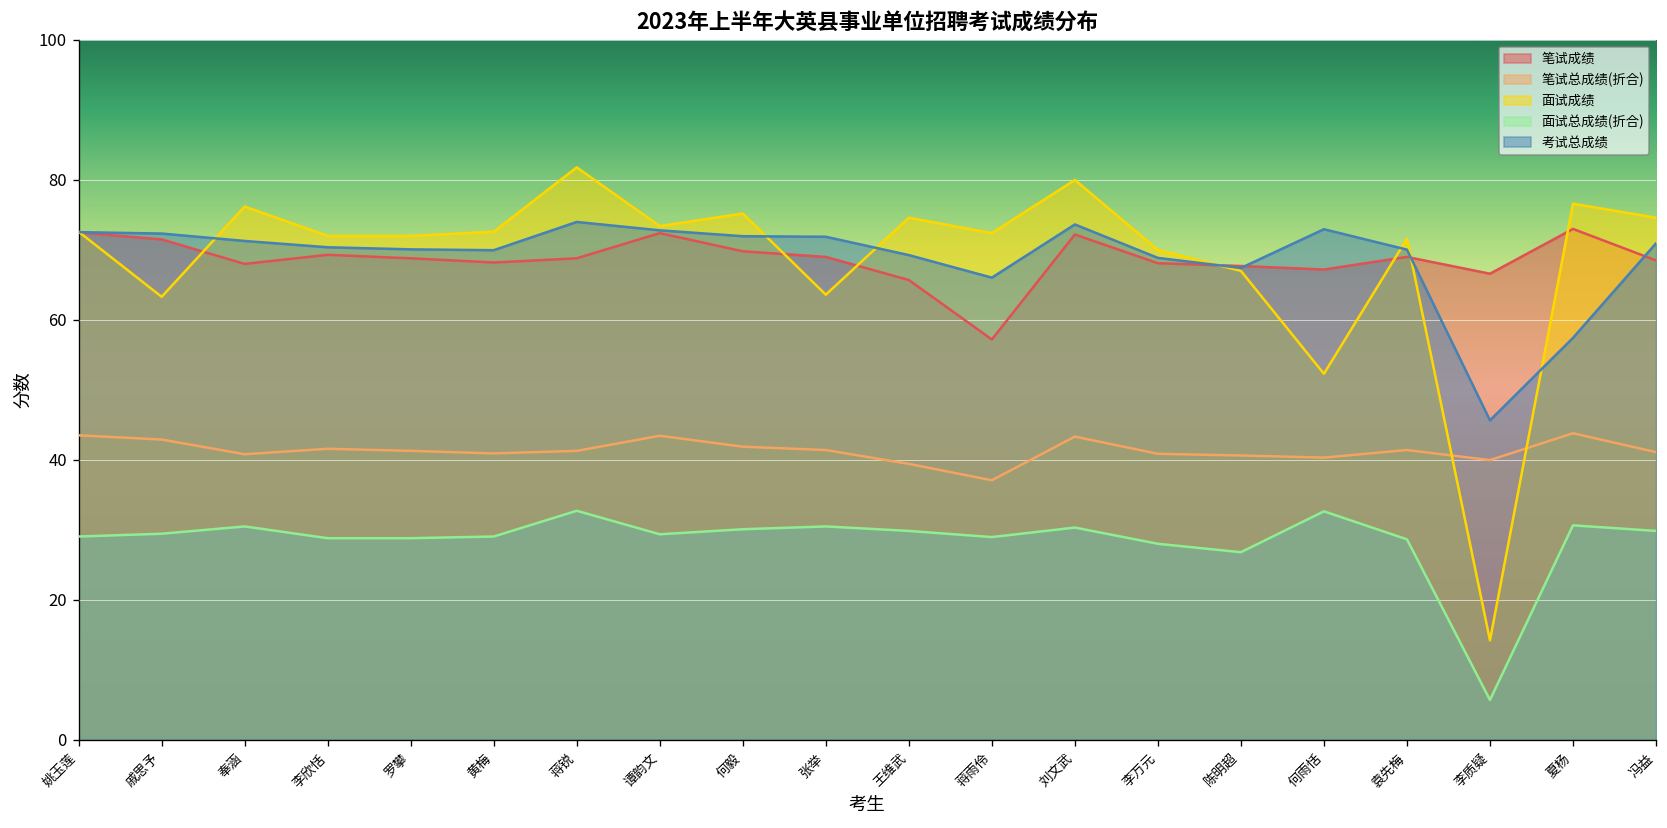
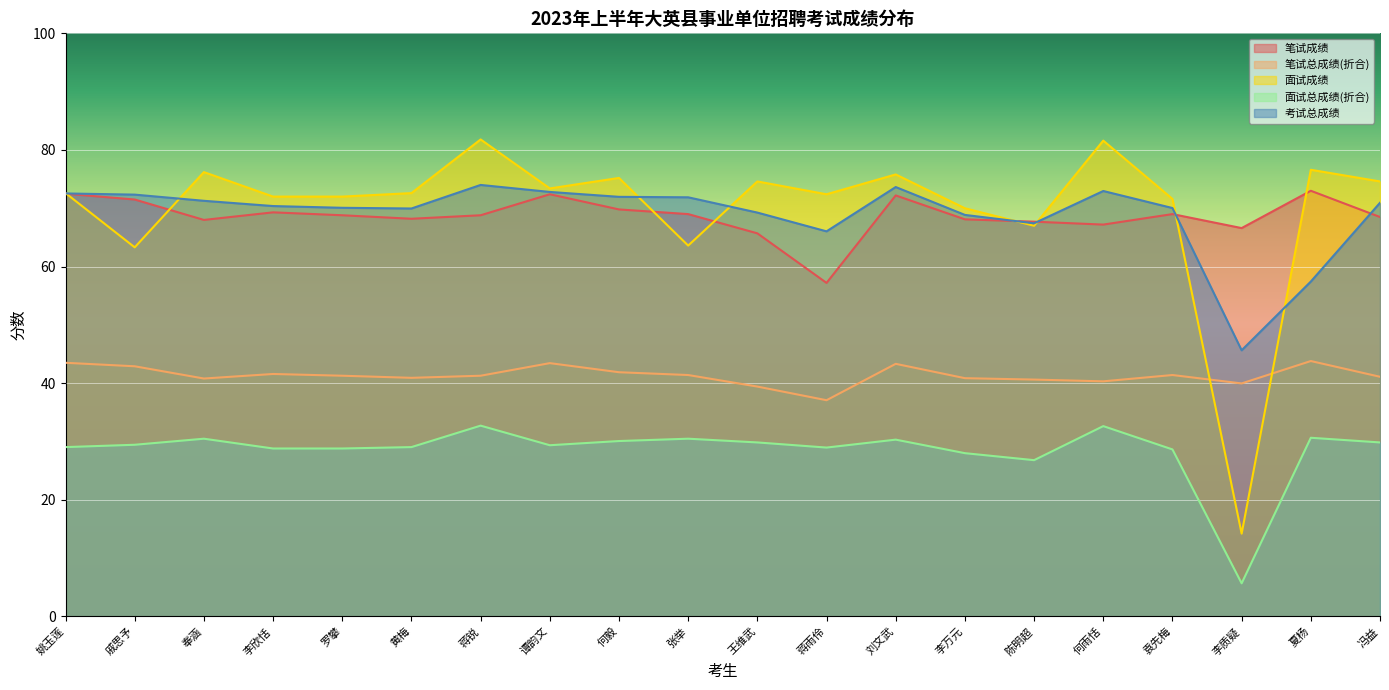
  {
    "笔试成绩": {
      "戚思予": 72,
      "奉涵": 68,
      "李欣恬": 69,
      "罗攀": 69,
      "黄梅": 68,
      "蒋锐": 69,
      "何毅": 70,
      "张举": 69,
      "王维武": 66,
      "蒋雨伶": 57,
      "刘文武": 72,
      "李万元": 68,
      "何雨恬": 67,
      "袁先梅": 69,
      "李质疑": 67,
      "夏杨": 73,
      "冯益": 69
    },
    "笔试总成绩(折合)": {
      "姚玉莲": 44,
      "戚思予": 43,
      "奉涵": 41,
      "李欣恬": 42,
      "罗攀": 41,
      "黄梅": 41,
      "蒋锐": 41,
      "谭韵文": 43,
      "何毅": 42,
      "张举": 41,
      "王维武": 39,
      "蒋雨伶": 37,
      "刘文武": 43,
      "李万元": 41,
      "陈明超": 41,
      "何雨恬": 40,
      "袁先梅": 41,
      "李质疑": 40,
      "夏杨": 44,
      "冯益": 41
    },
    "面试成绩": {
      "戚思予": 63,
      "奉涵": 76,
      "李欣恬": 72,
      "罗攀": 72,
      "黄梅": 73,
      "蒋锐": 82,
      "谭韵文": 73,
      "何毅": 75,
      "张举": 64,
      "王维武": 75,
      "蒋雨伶": 72,
-     "刘文武": 80,
+     "刘文武": 76,
      "李万元": 70,
-     "何雨恬": 52,
+     "何雨恬": 82,
      "袁先梅": 72,
      "李质疑": 14,
      "夏杨": 77,
      "冯益": 75
    },
    "面试总成绩(折合)": {
      "姚玉莲": 29,
      "戚思予": 29,
      "奉涵": 30,
      "李欣恬": 29,
      "罗攀": 29,
      "黄梅": 29,
      "蒋锐": 33,
      "谭韵文": 29,
      "何毅": 30,
      "张举": 30,
      "王维武": 30,
      "蒋雨伶": 29,
      "刘文武": 30,
      "李万元": 28,
      "陈明超": 27,
      "何雨恬": 33,
      "袁先梅": 29,
      "李质疑": 6,
      "夏杨": 31,
      "冯益": 30
    },
    "考试总成绩": {
      "戚思予": 72,
      "奉涵": 71,
      "李欣恬": 70,
      "罗攀": 70,
      "黄梅": 70,
      "蒋锐": 74,
      "何毅": 72,
      "张举": 72,
      "王维武": 69,
      "蒋雨伶": 66,
      "刘文武": 74,
      "李万元": 69,
      "何雨恬": 73,
      "袁先梅": 70,
      "李质疑": 46,
      "夏杨": 57,
      "冯益": 71
    }
  }
